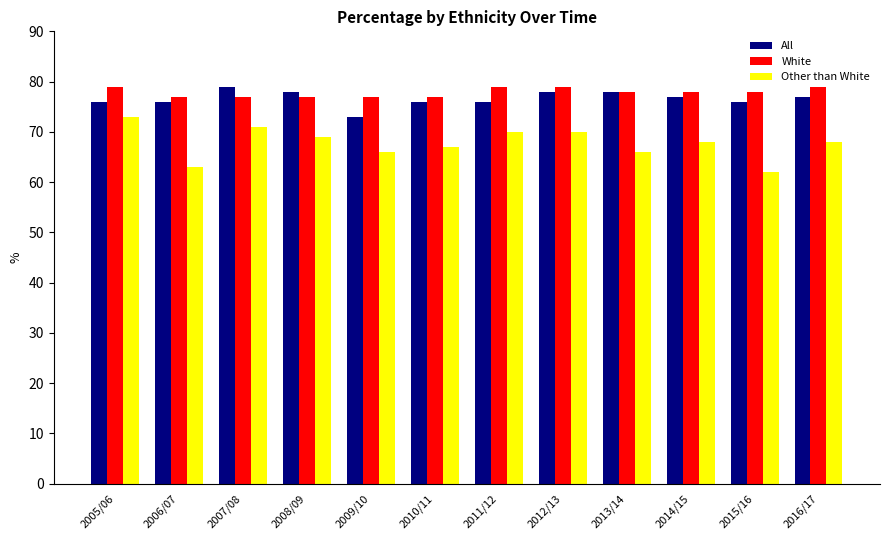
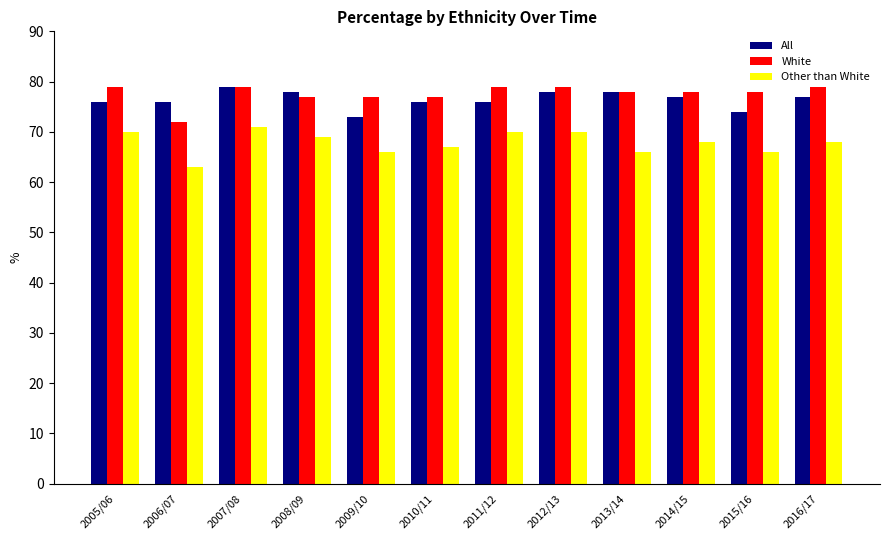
  {
    "All": {
      "2005/06": 76,
      "2006/07": 76,
      "2007/08": 79,
      "2008/09": 78,
      "2009/10": 73,
      "2010/11": 76,
      "2011/12": 76,
      "2012/13": 78,
      "2013/14": 78,
      "2014/15": 77,
-     "2015/16": 76,
+     "2015/16": 74,
      "2016/17": 77
    },
    "White": {
      "2005/06": 79,
-     "2006/07": 77,
-     "2007/08": 77,
+     "2006/07": 72,
+     "2007/08": 79,
      "2008/09": 77,
      "2009/10": 77,
      "2010/11": 77,
      "2011/12": 79,
      "2012/13": 79,
      "2013/14": 78,
      "2014/15": 78,
      "2015/16": 78,
      "2016/17": 79
    },
    "Other than White": {
-     "2005/06": 73,
+     "2005/06": 70,
      "2006/07": 63,
      "2007/08": 71,
      "2008/09": 69,
      "2009/10": 66,
      "2010/11": 67,
      "2011/12": 70,
      "2012/13": 70,
      "2013/14": 66,
      "2014/15": 68,
-     "2015/16": 62,
+     "2015/16": 66,
      "2016/17": 68
    }
  }
